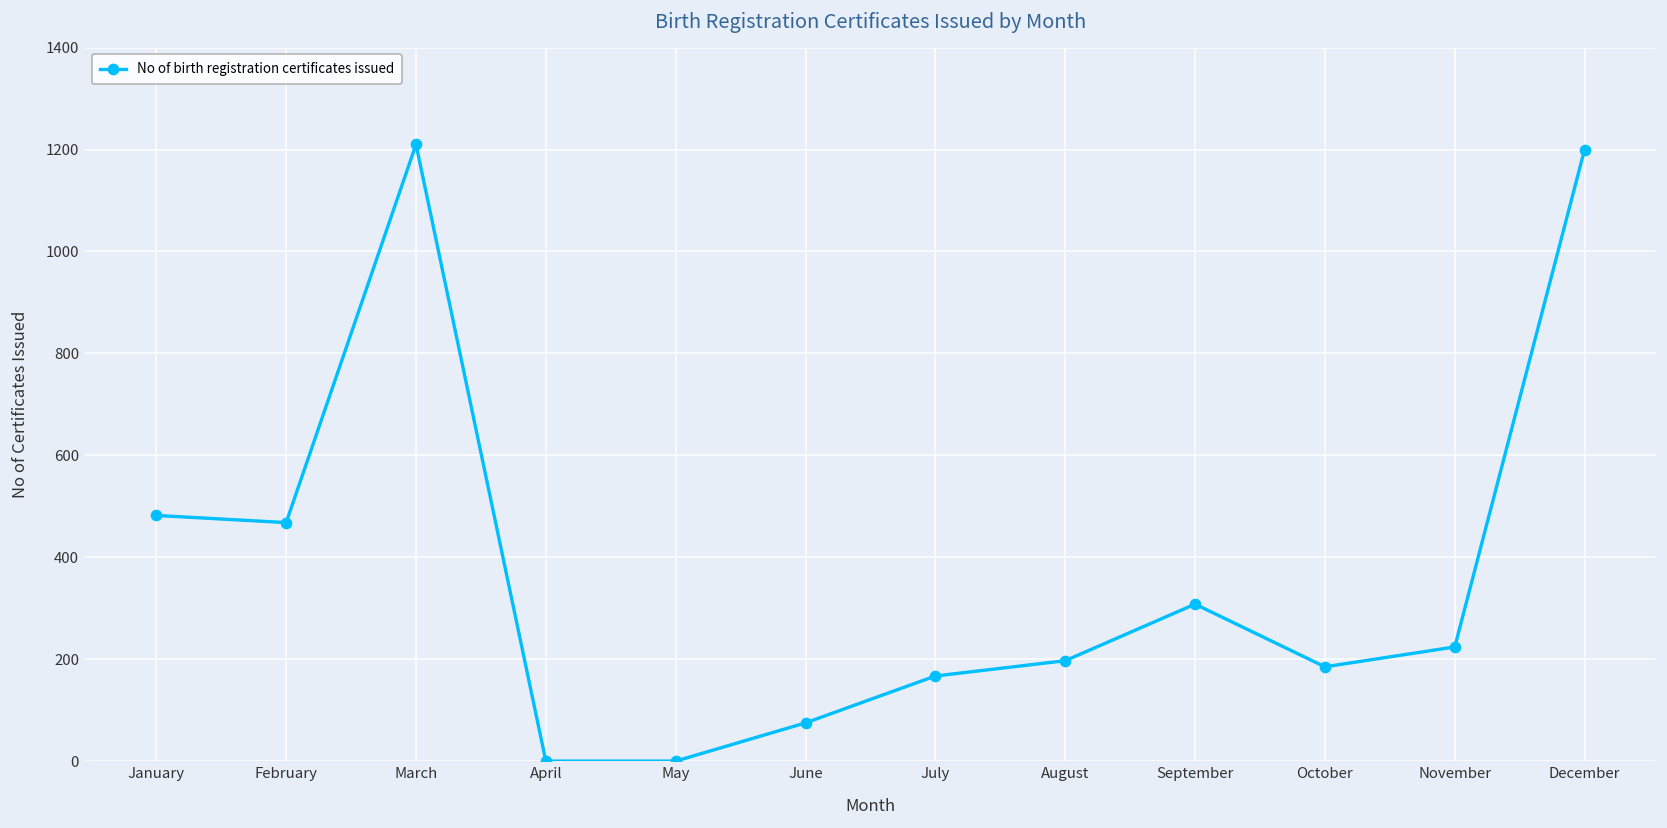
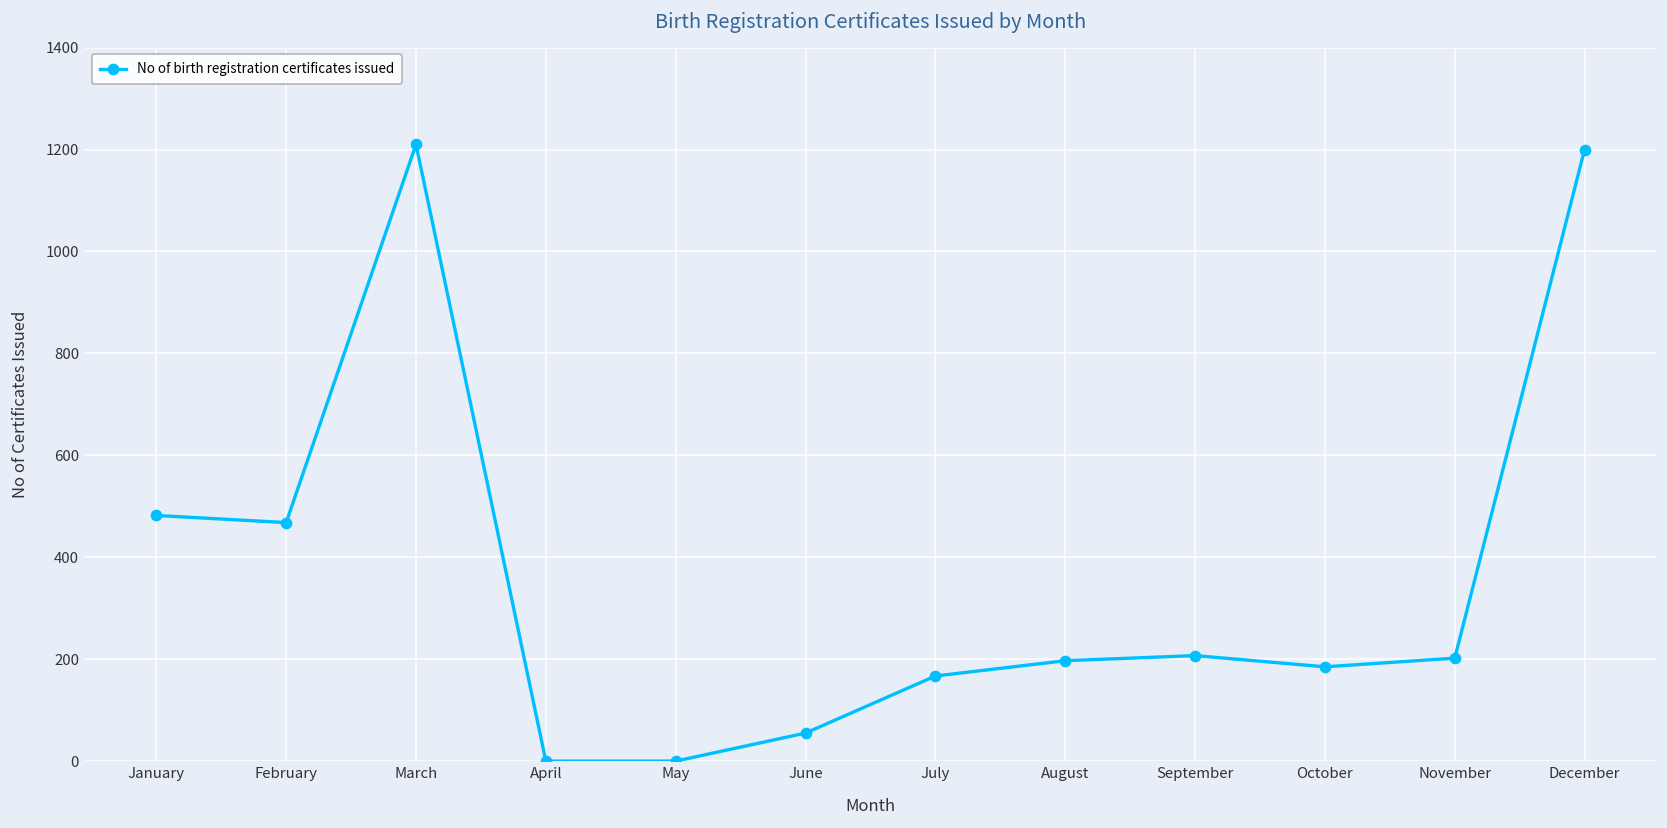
  {
    "January": 480,
    "February": 470,
    "March": 1210,
    "April": 0,
    "May": 0,
-   "June": 80,
+   "June": 60,
    "July": 170,
    "August": 200,
-   "September": 310,
+   "September": 210,
    "October": 190,
-   "November": 220,
+   "November": 200,
    "December": 1200
  }
